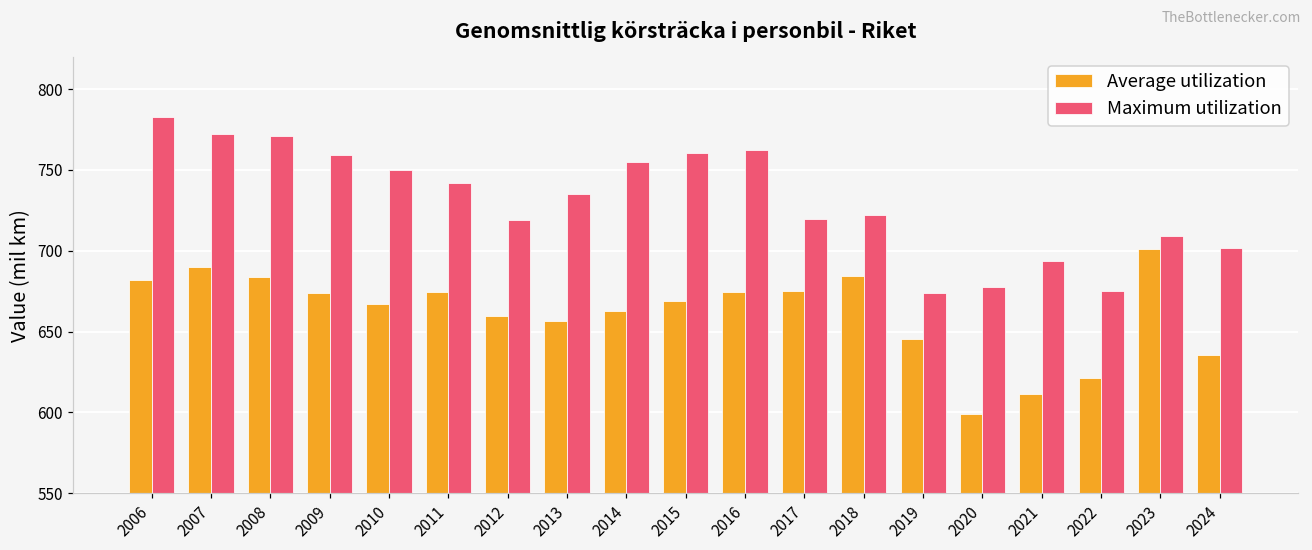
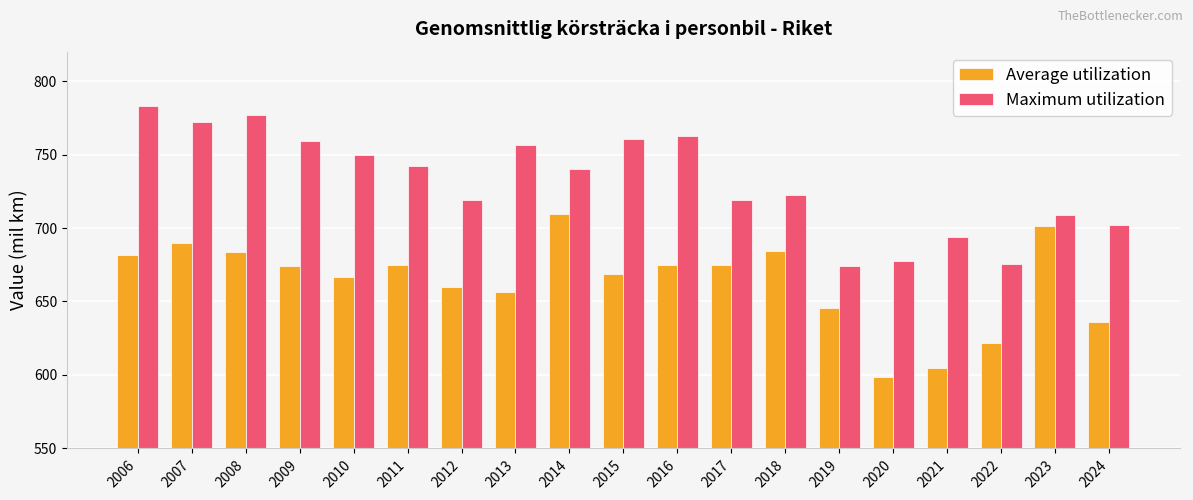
  {
    "Average utilization": {
      "2006": 682,
      "2007": 690,
      "2008": 684,
      "2009": 674,
      "2010": 667,
      "2011": 675,
      "2012": 660,
      "2013": 657,
-     "2014": 663,
+     "2014": 710,
      "2015": 669,
      "2016": 675,
      "2017": 675,
      "2018": 684,
      "2019": 645,
      "2020": 599,
-     "2021": 612,
+     "2021": 605,
      "2022": 621,
      "2023": 701,
      "2024": 636
    },
    "Maximum utilization": {
      "2006": 783,
      "2007": 772,
-     "2008": 771,
+     "2008": 777,
      "2009": 759,
      "2010": 750,
      "2011": 742,
      "2012": 719,
-     "2013": 735,
-     "2014": 755,
+     "2013": 756,
+     "2014": 740,
      "2015": 761,
      "2016": 763,
      "2017": 719,
      "2018": 722,
      "2019": 674,
      "2020": 678,
      "2021": 694,
      "2022": 675,
      "2023": 709,
      "2024": 702
    }
  }
